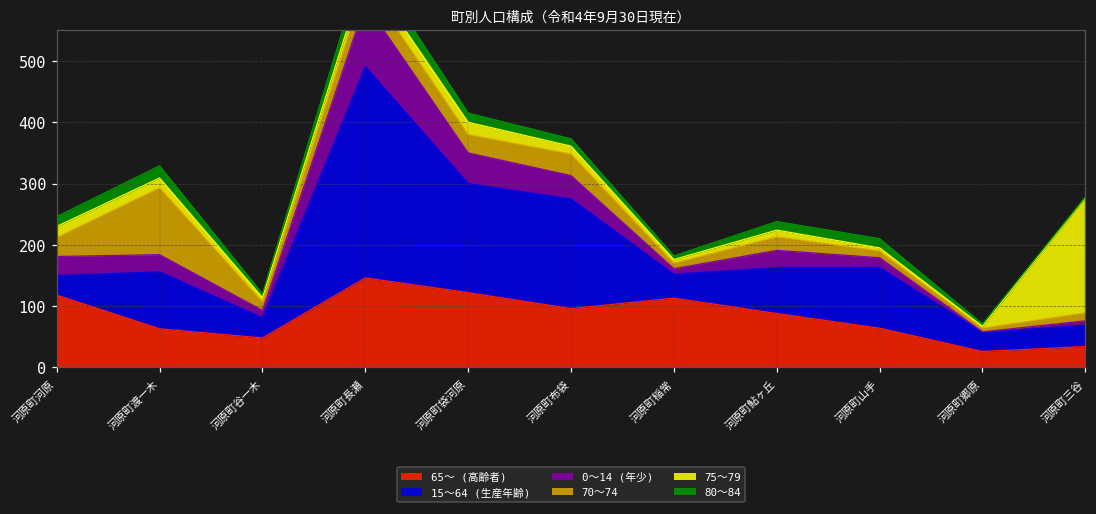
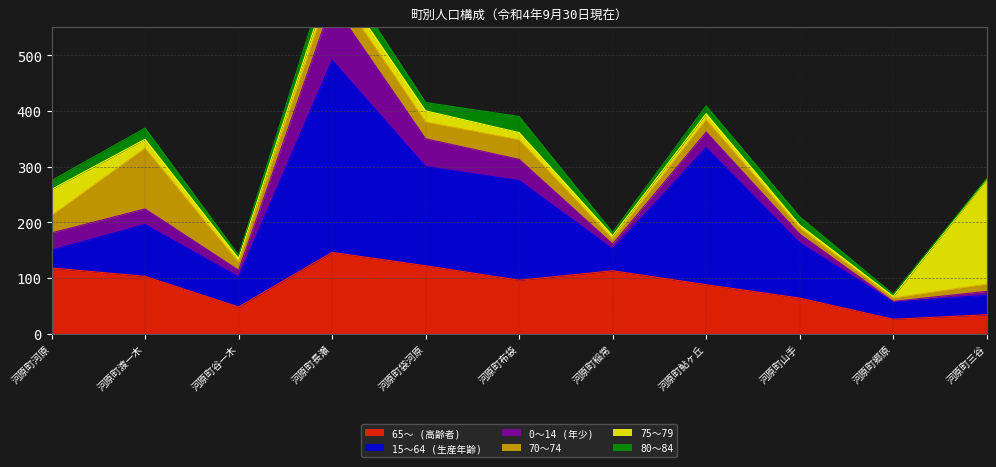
  {
    "65～ (高齢者)": {
      "河原町河原": 120,
-     "河原町渡一木": 60,
+     "河原町渡一木": 100,
      "河原町谷一木": 50,
      "河原町長瀬": 150,
      "河原町袋河原": 120,
      "河原町布袋": 100,
      "河原町稲常": 110,
      "河原町鮎ヶ丘": 90,
      "河原町山手": 60,
      "河原町郷原": 30,
      "河原町三谷": 30
    },
    "15～64 (生産年齢)": {
      "河原町河原": 30,
      "河原町渡一木": 90,
-     "河原町谷一木": 30,
+     "河原町谷一木": 50,
      "河原町長瀬": 350,
      "河原町袋河原": 180,
      "河原町布袋": 180,
      "河原町稲常": 40,
-     "河原町鮎ヶ丘": 80,
+     "河原町鮎ヶ丘": 250,
      "河原町山手": 100,
      "河原町三谷": 40
    },
    "0～14 (年少)": {
      "河原町河原": 30,
      "河原町渡一木": 30,
      "河原町谷一木": 10,
      "河原町袋河原": 50,
      "河原町布袋": 40,
      "河原町稲常": 10,
      "河原町鮎ヶ丘": 30,
      "河原町山手": 20,
      "河原町三谷": 10
    },
    "70～74": {
      "河原町河原": 30,
      "河原町渡一木": 110,
      "河原町谷一木": 10,
      "河原町袋河原": 30,
      "河原町布袋": 40,
      "河原町稲常": 10,
      "河原町鮎ヶ丘": 20,
      "河原町山手": 10,
      "河原町三谷": 10
    },
    "75～79": {
-     "河原町河原": 20,
+     "河原町河原": 50,
      "河原町渡一木": 20,
      "河原町谷一木": 10,
      "河原町袋河原": 20,
      "河原町布袋": 10,
      "河原町稲常": 10,
      "河原町鮎ヶ丘": 10,
      "河原町山手": 10
    },
    "80～84": {
      "河原町河原": 20,
      "河原町渡一木": 20,
      "河原町谷一木": 10,
      "河原町袋河原": 20,
-     "河原町布袋": 10,
+     "河原町布袋": 30,
      "河原町稲常": 10,
      "河原町鮎ヶ丘": 10,
      "河原町山手": 20
    }
  }
